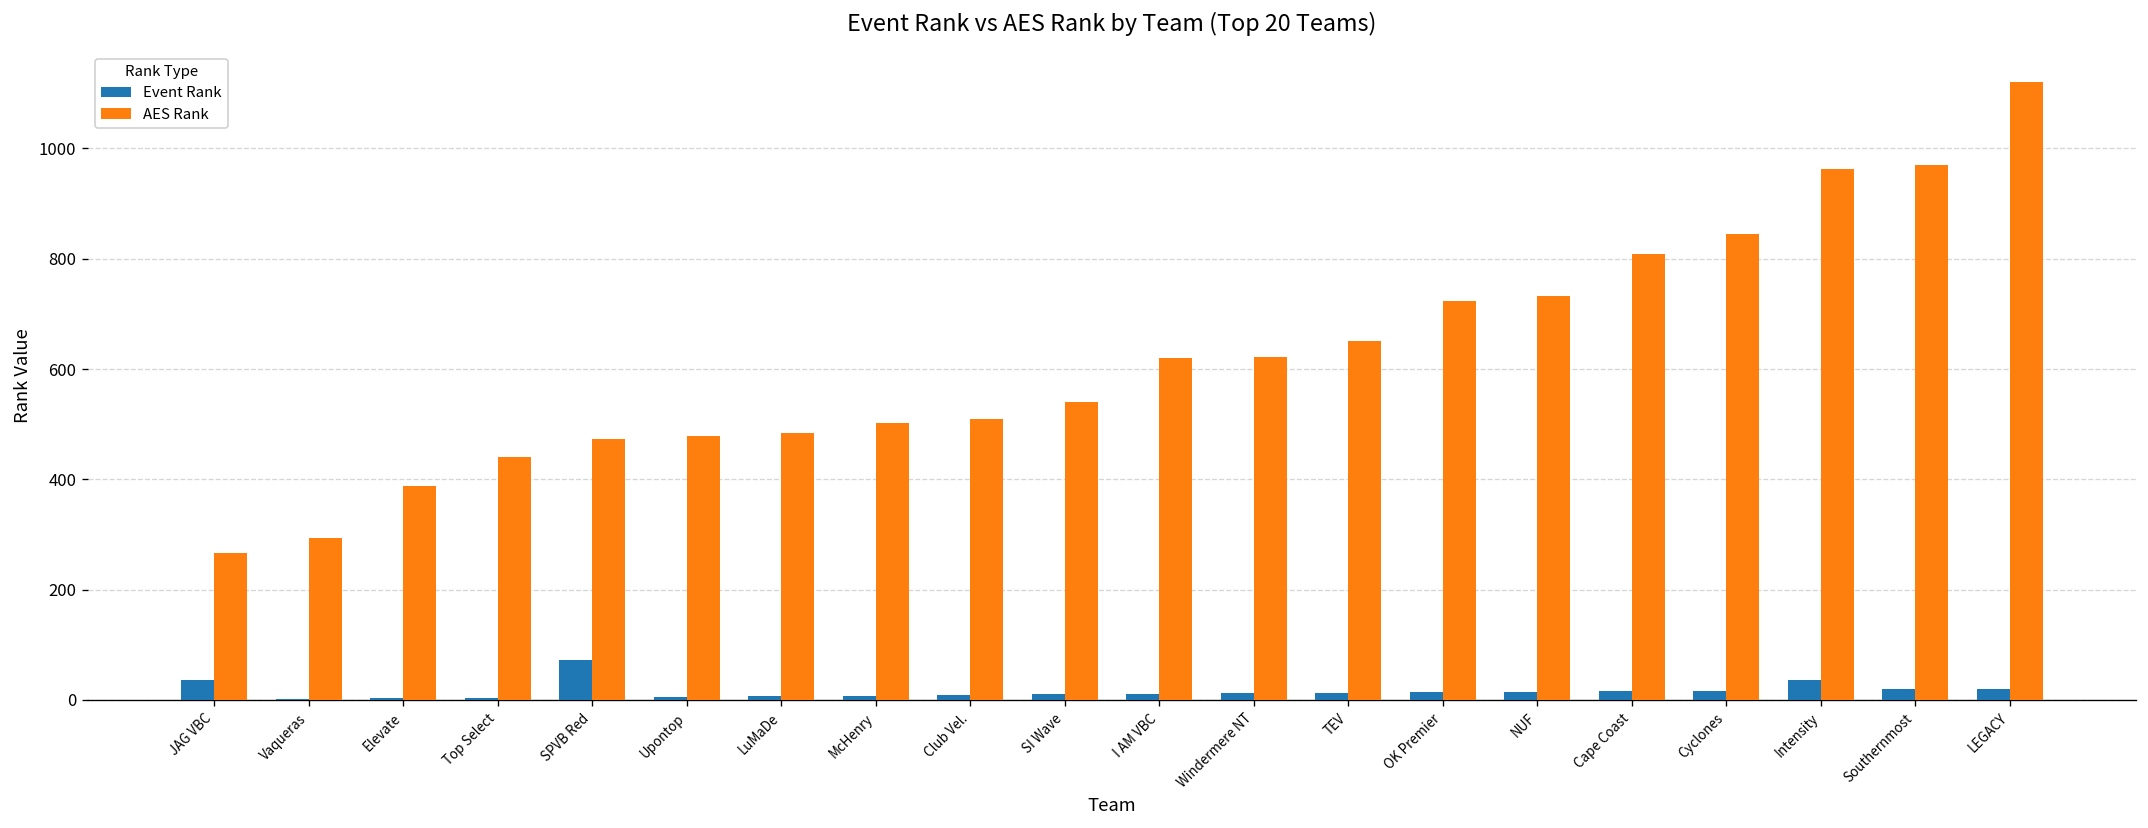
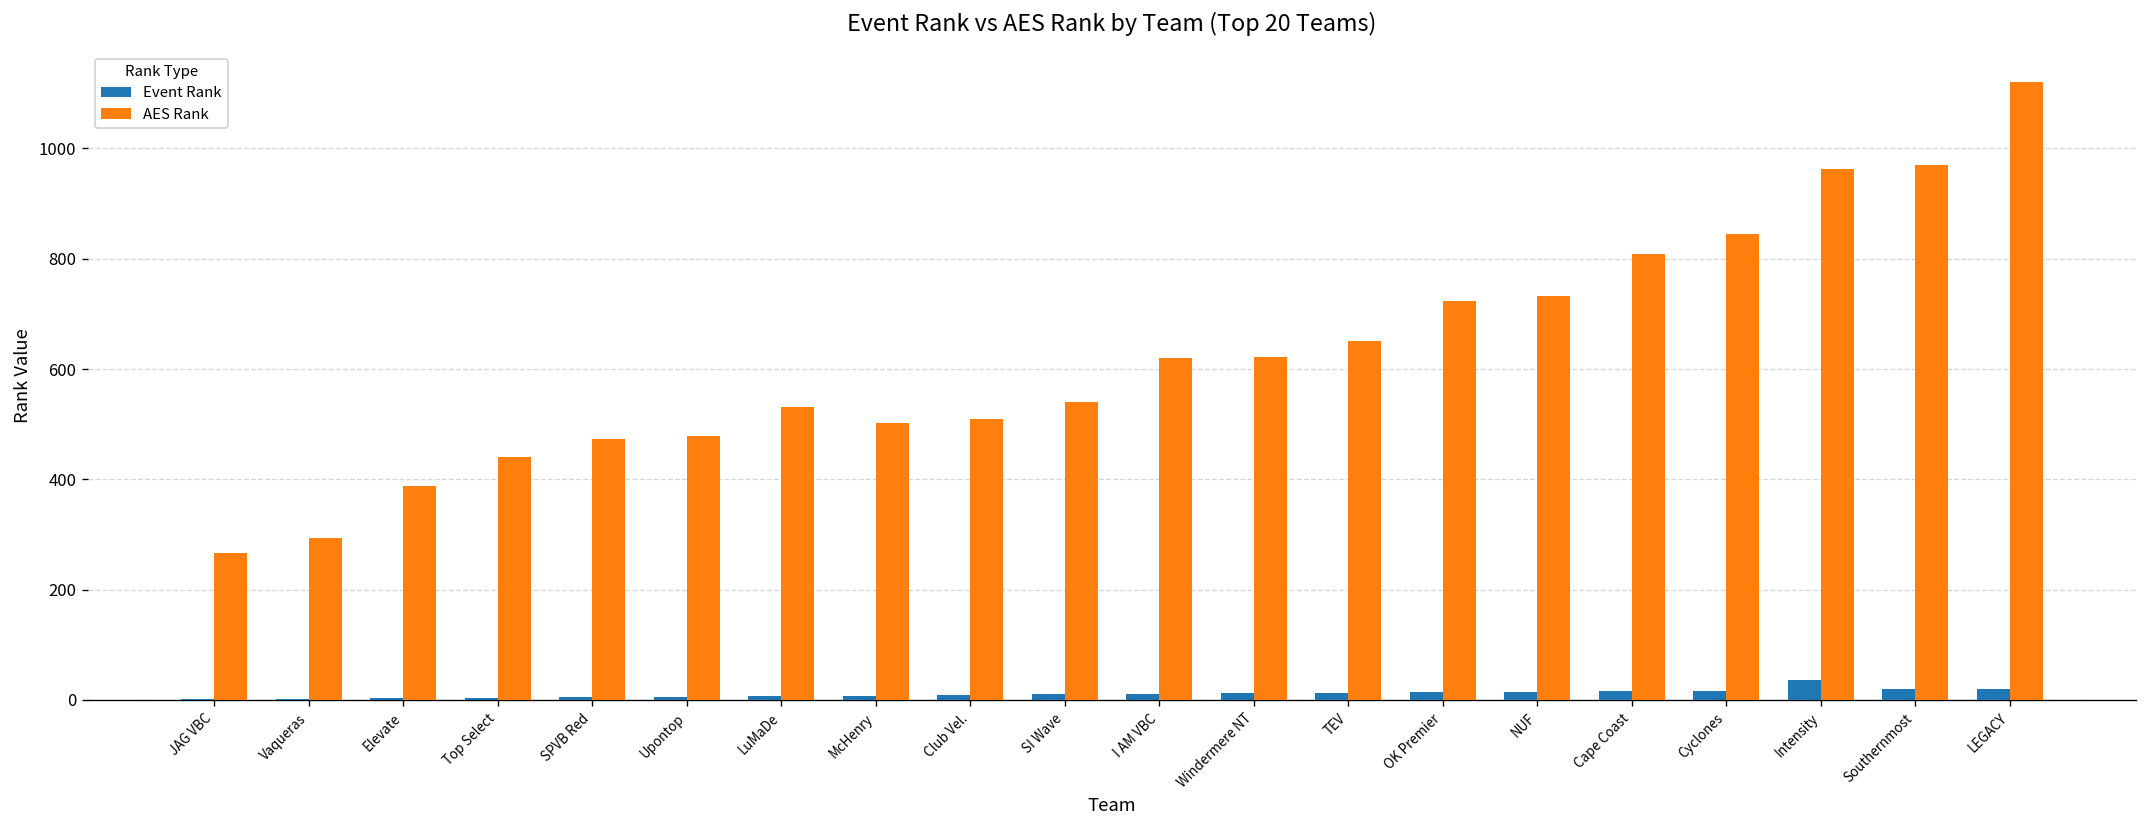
  {
    "Event Rank": {
-     "JAG VBC": 40,
-     "SPVB Red": 70,
+     "JAG VBC": 0,
+     "SPVB Red": 10,
      "Upontop": 10,
      "LuMaDe": 10,
      "McHenry": 10,
      "Club Vel.": 10,
      "SI Wave": 10,
      "I AM VBC": 10,
      "Windermere NT": 10,
      "TEV": 10,
      "OK Premier": 10,
      "NUF": 20,
      "Cape Coast": 20,
      "Cyclones": 20,
      "Intensity": 40,
      "Southernmost": 20,
      "LEGACY": 20
    },
    "AES Rank": {
      "JAG VBC": 270,
      "Vaqueras": 290,
      "Elevate": 390,
      "Top Select": 440,
      "SPVB Red": 470,
      "Upontop": 480,
-     "LuMaDe": 480,
+     "LuMaDe": 530,
      "McHenry": 500,
      "Club Vel.": 510,
      "SI Wave": 540,
      "I AM VBC": 620,
      "Windermere NT": 620,
      "TEV": 650,
      "OK Premier": 720,
      "NUF": 730,
      "Cape Coast": 810,
      "Cyclones": 840,
      "Intensity": 960,
      "Southernmost": 970,
      "LEGACY": 1120
    }
  }
